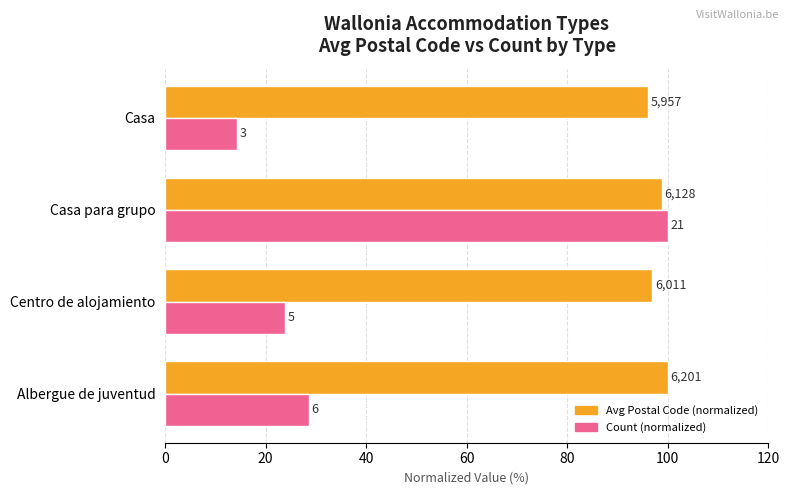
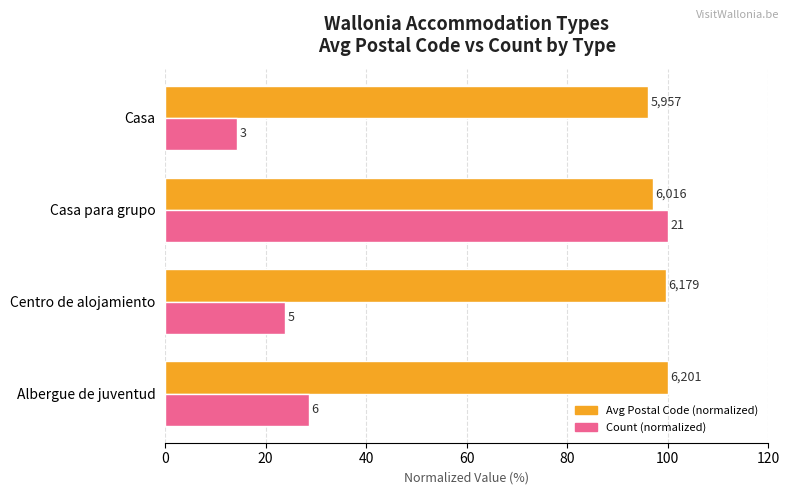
  {
    "Avg Postal Code (normalized)": {
-     "Casa para grupo": "6,128",
-     "Centro de alojamiento": "6,011"
+     "Casa para grupo": "6,016",
+     "Centro de alojamiento": "6,179"
    }
  }
